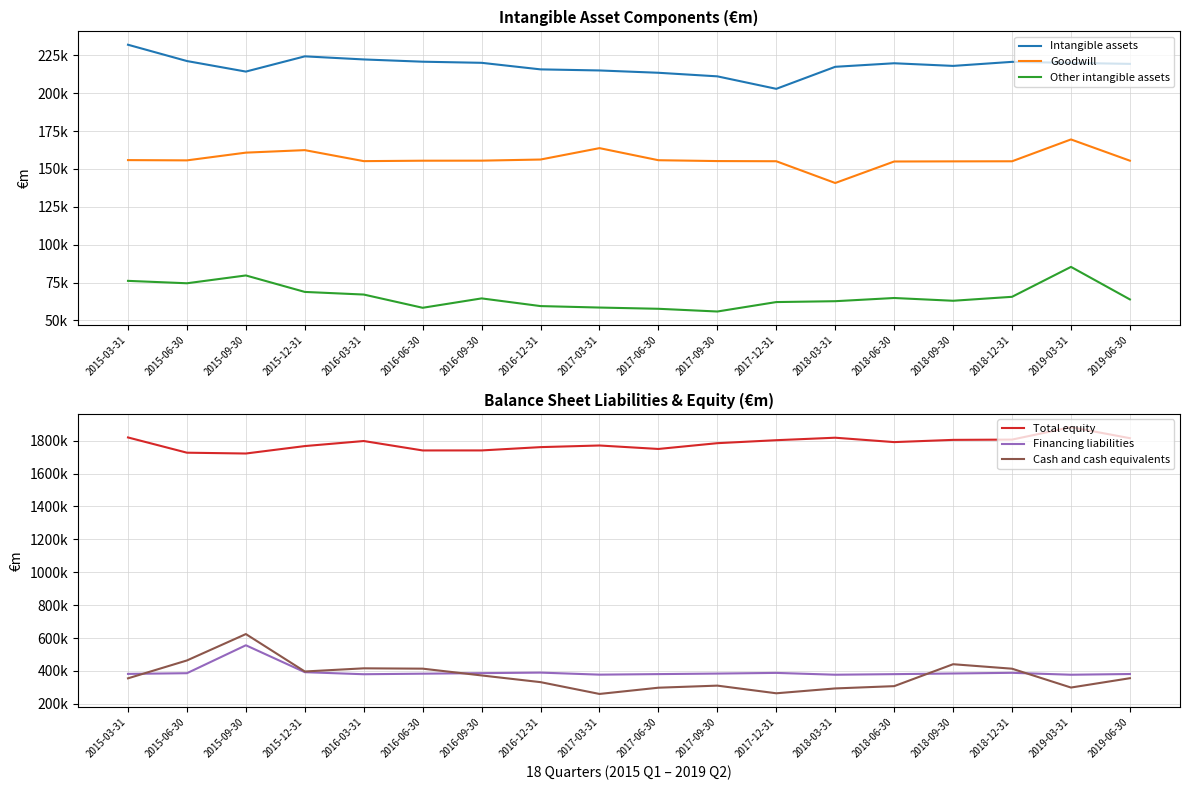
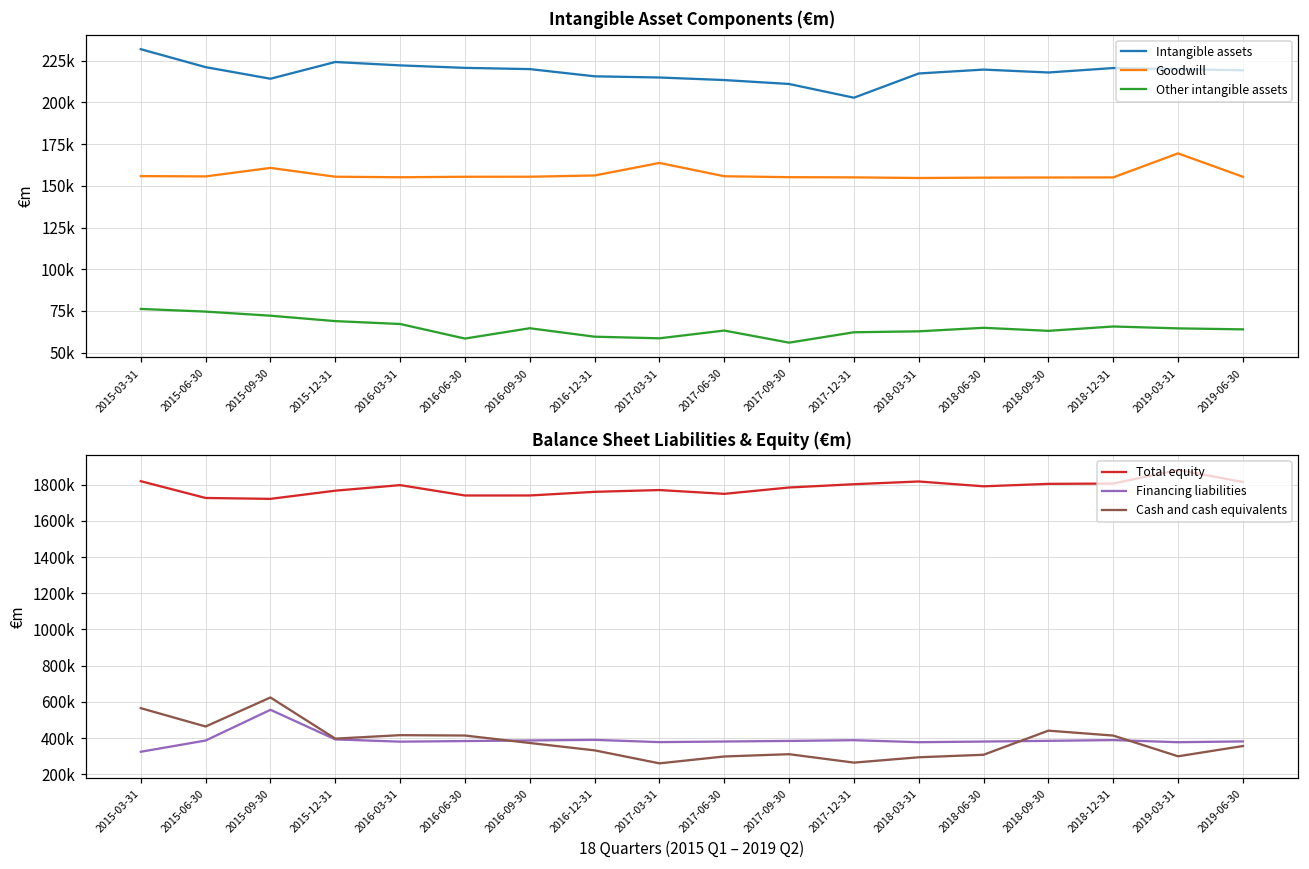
  {
    "Intangible Asset Components (€m)": {
      "Intangible assets": {
        "2015-03-31": 232000,
        "2015-06-30": 221000,
        "2015-09-30": 214000,
        "2015-12-31": 224000,
        "2016-03-31": 222000,
        "2016-06-30": 221000,
        "2016-09-30": 220000,
        "2016-12-31": 216000,
        "2017-03-31": 215000,
        "2017-06-30": 213000,
        "2017-09-30": 211000,
        "2017-12-31": 203000,
        "2018-03-31": 217000,
        "2018-06-30": 220000,
        "2018-09-30": 218000,
        "2018-12-31": 221000
      },
      "Goodwill": {
        "2015-03-31": 156000,
        "2015-06-30": 156000,
        "2015-09-30": 161000,
-       "2015-12-31": 162000,
+       "2015-12-31": 155000,
        "2016-03-31": 155000,
        "2016-06-30": 155000,
        "2016-09-30": 155000,
        "2016-12-31": 156000,
        "2017-03-31": 164000,
        "2017-06-30": 156000,
        "2017-09-30": 155000,
        "2017-12-31": 155000,
-       "2018-03-31": 141000,
+       "2018-03-31": 155000,
        "2018-06-30": 155000,
        "2018-09-30": 155000,
        "2018-12-31": 155000,
        "2019-03-31": 169000,
        "2019-06-30": 155000
      },
      "Other intangible assets": {
        "2015-03-31": 76000,
        "2015-06-30": 75000,
-       "2015-09-30": 80000,
+       "2015-09-30": 72000,
        "2015-12-31": 69000,
        "2016-03-31": 67000,
        "2016-06-30": 58000,
        "2016-09-30": 65000,
        "2016-12-31": 59000,
        "2017-03-31": 59000,
-       "2017-06-30": 58000,
+       "2017-06-30": 63000,
        "2017-09-30": 56000,
        "2017-12-31": 62000,
        "2018-03-31": 63000,
        "2018-06-30": 65000,
        "2018-09-30": 63000,
        "2018-12-31": 66000,
-       "2019-03-31": 85000,
+       "2019-03-31": 64000,
        "2019-06-30": 64000
      }
    },
    "Balance Sheet Liabilities & Equity (€m)": {
      "Total equity": {
        "2015-03-31": 1820000,
        "2015-06-30": 1730000,
        "2015-09-30": 1720000,
        "2015-12-31": 1770000,
        "2016-03-31": 1800000,
        "2016-06-30": 1740000,
        "2016-09-30": 1740000,
        "2016-12-31": 1760000,
        "2017-03-31": 1770000,
        "2017-06-30": 1750000,
        "2017-09-30": 1780000,
        "2017-12-31": 1800000,
        "2018-03-31": 1820000,
        "2018-06-30": 1790000,
        "2018-09-30": 1800000
      },
      "Financing liabilities": {
-       "2015-03-31": 380000,
+       "2015-03-31": 320000,
        "2015-06-30": 390000,
        "2015-09-30": 560000,
        "2016-03-31": 380000,
        "2016-06-30": 380000,
        "2016-12-31": 390000,
        "2017-03-31": 380000,
        "2017-06-30": 380000,
        "2017-09-30": 380000,
        "2017-12-31": 390000,
        "2018-03-31": 380000,
        "2018-06-30": 380000,
        "2018-09-30": 380000,
        "2018-12-31": 390000,
        "2019-03-31": 380000,
        "2019-06-30": 380000
      },
      "Cash and cash equivalents": {
-       "2015-03-31": 360000,
+       "2015-03-31": 570000,
        "2015-06-30": 460000,
        "2015-09-30": 620000,
        "2016-03-31": 420000,
        "2016-06-30": 410000,
        "2016-12-31": 330000,
        "2017-03-31": 260000,
        "2017-06-30": 300000,
        "2017-09-30": 310000,
        "2017-12-31": 260000,
        "2018-03-31": 290000,
        "2018-06-30": 310000,
        "2018-09-30": 440000,
        "2018-12-31": 410000,
        "2019-03-31": 300000,
        "2019-06-30": 360000
      }
    }
  }
